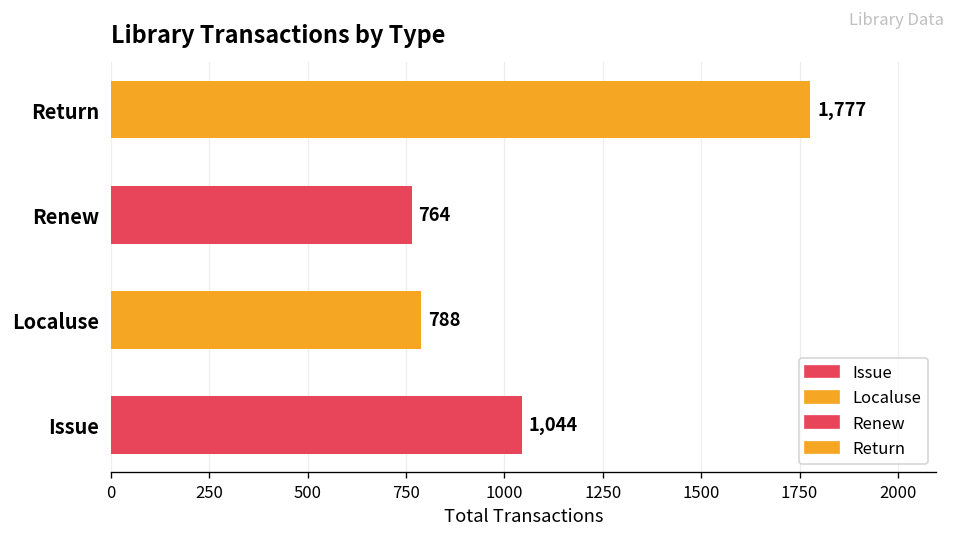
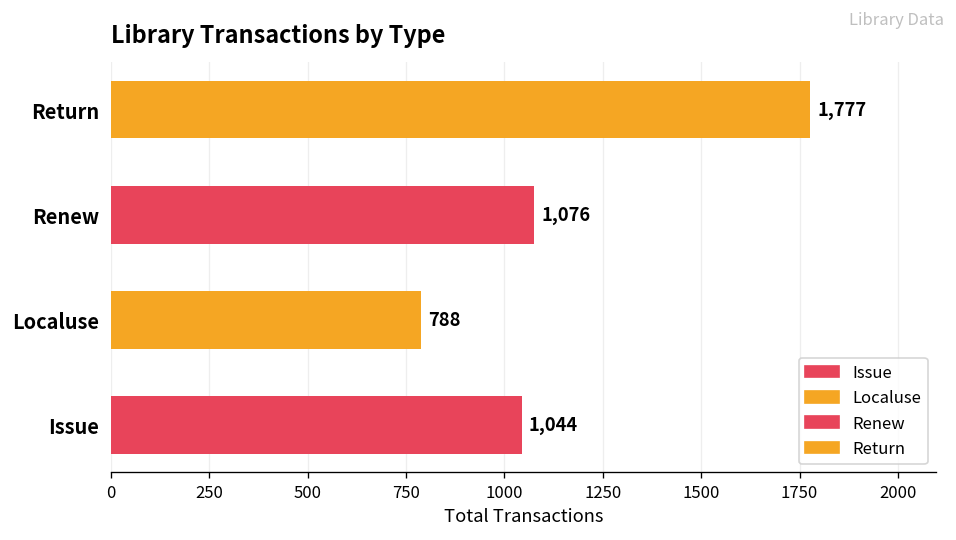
  {
    "Return": "1,777",
-   "Renew": "764",
+   "Renew": "1,076",
    "Localuse": "788",
    "Issue": "1,044"
  }
